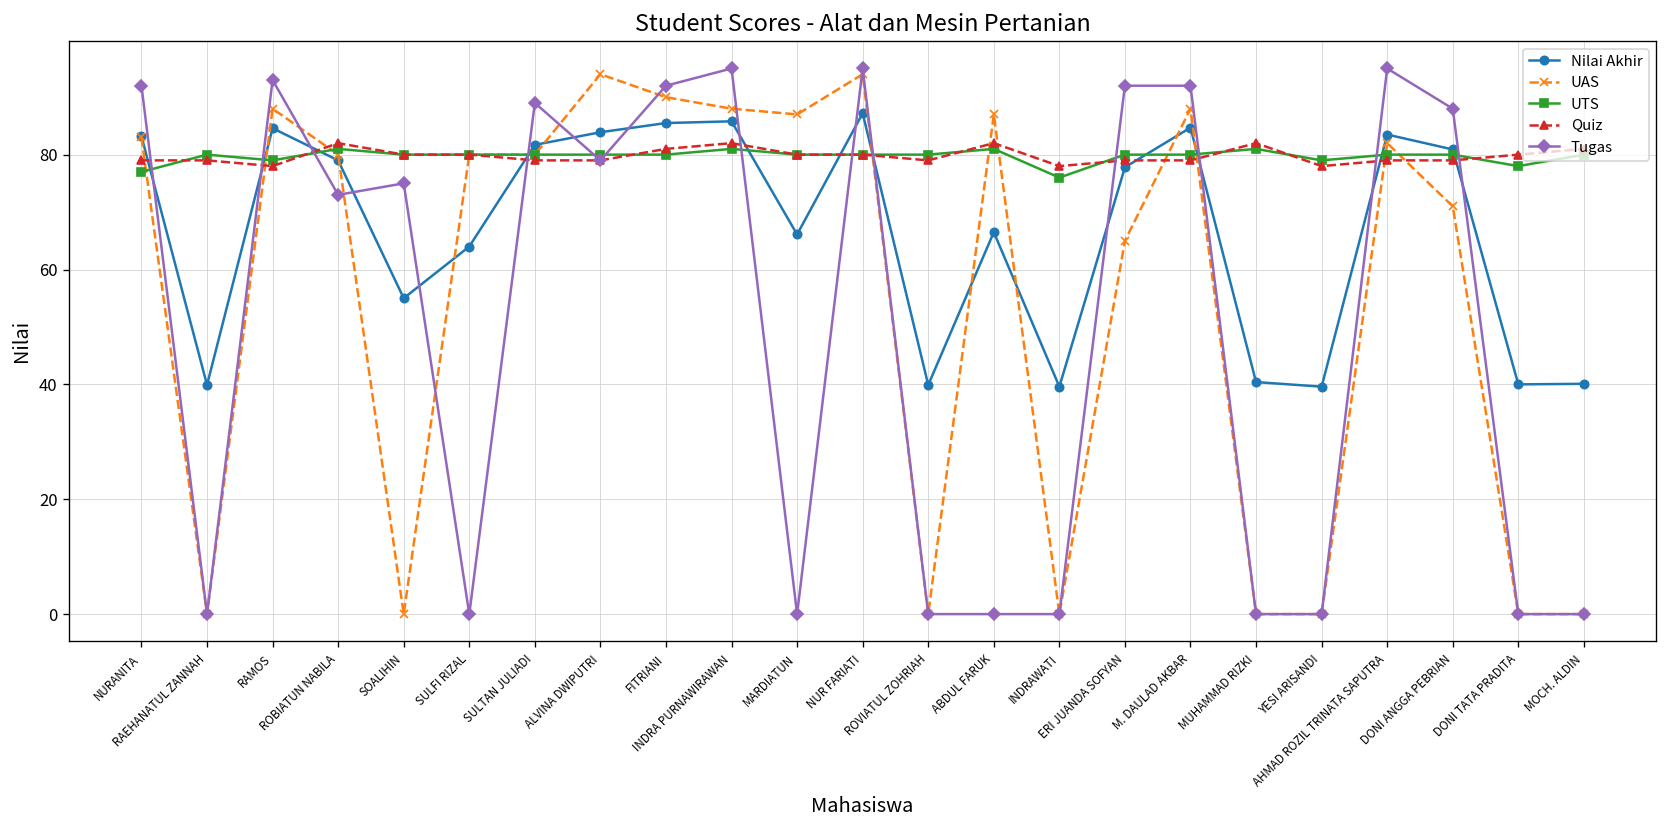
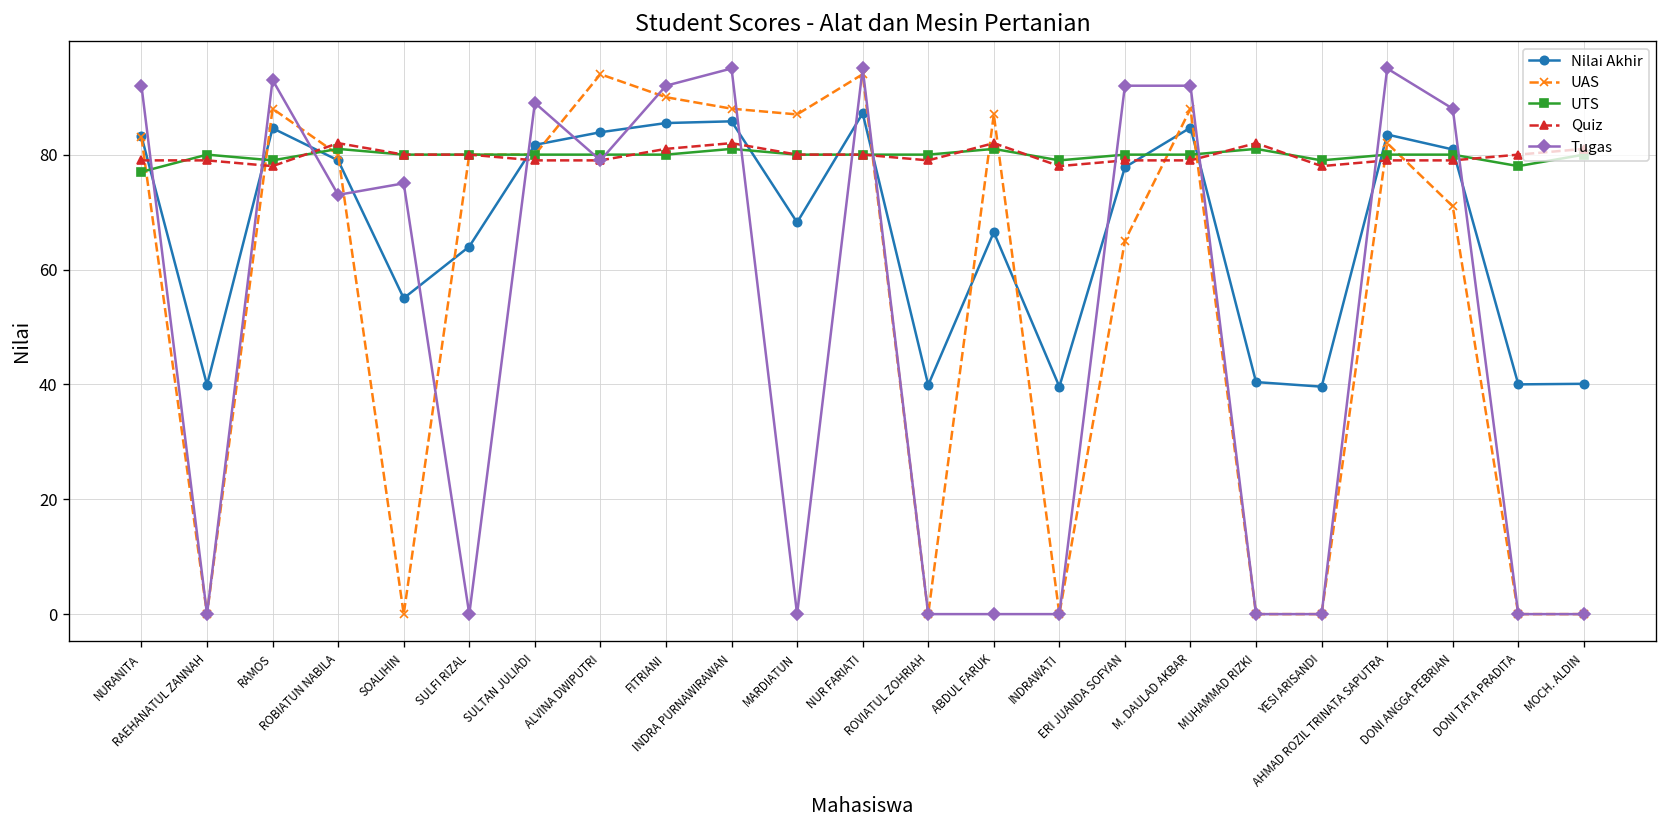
  {
    "Nilai Akhir": {
      "RAEHANATUL ZANNAH": 40,
      "RAMOS": 85,
      "ROBIATUN NABILA": 79,
      "SOALIHIN": 55,
      "SULFI RIZAL": 64,
      "SULTAN JULIADI": 82,
      "ALVINA DWIPUTRI": 84,
      "FITRIANI": 86,
      "INDRA PURNAWIRAWAN": 86,
-     "MARDIATUN": 66,
+     "MARDIATUN": 68,
      "NUR FARIATI": 87,
      "ROVIATUL ZOHRIAH": 40,
      "ABDUL FARUK": 67,
      "INDRAWATI": 40,
      "ERI JUANDA SOFYAN": 78,
      "M. DAULAD AKBAR": 85,
      "MUHAMMAD RIZKI": 40,
      "YESI ARISANDI": 40,
      "AHMAD ROZIL TRINATA SAPUTRA": 84,
      "DONI ANGGA PEBRIAN": 81,
      "DONI TATA PRADITA": 40,
      "MOCH. ALDIN": 40
    },
    "UAS": {
      "RAMOS": 88,
      "ROBIATUN NABILA": 80,
      "SOALIHIN": 0,
      "ALVINA DWIPUTRI": 94,
      "FITRIANI": 90,
      "INDRA PURNAWIRAWAN": 88,
      "MARDIATUN": 87,
      "NUR FARIATI": 94,
      "ABDUL FARUK": 87,
      "ERI JUANDA SOFYAN": 65,
      "M. DAULAD AKBAR": 88,
      "AHMAD ROZIL TRINATA SAPUTRA": 82,
      "DONI ANGGA PEBRIAN": 71
    },
    "UTS": {
      "NURANITA": 77,
      "RAEHANATUL ZANNAH": 80,
      "RAMOS": 79,
      "ROBIATUN NABILA": 81,
      "ALVINA DWIPUTRI": 80,
      "FITRIANI": 80,
      "INDRA PURNAWIRAWAN": 81,
      "ROVIATUL ZOHRIAH": 80,
      "ABDUL FARUK": 81,
-     "INDRAWATI": 76,
+     "INDRAWATI": 79,
      "ERI JUANDA SOFYAN": 80,
      "M. DAULAD AKBAR": 80,
      "MUHAMMAD RIZKI": 81,
      "YESI ARISANDI": 79,
      "AHMAD ROZIL TRINATA SAPUTRA": 80,
      "DONI ANGGA PEBRIAN": 80,
      "DONI TATA PRADITA": 78
    },
    "Quiz": {
      "NURANITA": 79,
      "RAEHANATUL ZANNAH": 79,
      "RAMOS": 78,
      "ROBIATUN NABILA": 82,
      "SULTAN JULIADI": 79,
      "FITRIANI": 81,
      "INDRA PURNAWIRAWAN": 82,
      "ROVIATUL ZOHRIAH": 79,
      "ABDUL FARUK": 82,
      "INDRAWATI": 78,
      "ERI JUANDA SOFYAN": 79,
      "M. DAULAD AKBAR": 79,
      "MUHAMMAD RIZKI": 82,
      "YESI ARISANDI": 78,
      "AHMAD ROZIL TRINATA SAPUTRA": 79,
      "DONI ANGGA PEBRIAN": 79,
      "DONI TATA PRADITA": 80
    },
    "Tugas": {
      "NURANITA": 92,
      "RAMOS": 93,
      "ROBIATUN NABILA": 73,
      "SOALIHIN": 75,
      "SULFI RIZAL": 0,
      "SULTAN JULIADI": 89,
      "FITRIANI": 92,
      "INDRA PURNAWIRAWAN": 95,
      "MARDIATUN": 0,
      "NUR FARIATI": 95,
      "ABDUL FARUK": 0,
      "ERI JUANDA SOFYAN": 92,
      "M. DAULAD AKBAR": 92,
      "AHMAD ROZIL TRINATA SAPUTRA": 95,
      "DONI ANGGA PEBRIAN": 88
    }
  }
